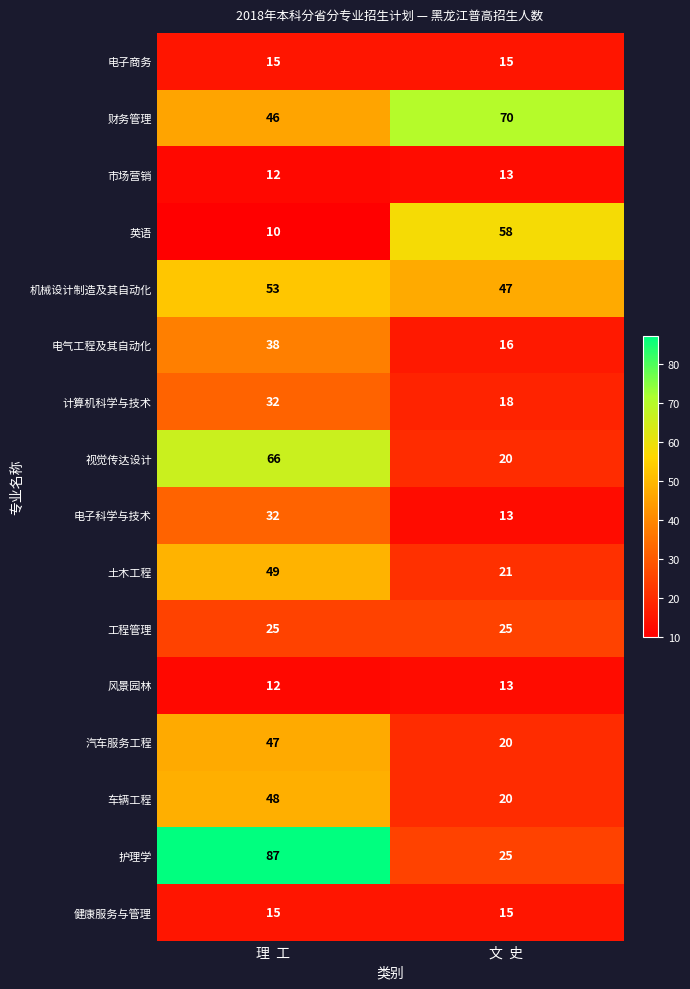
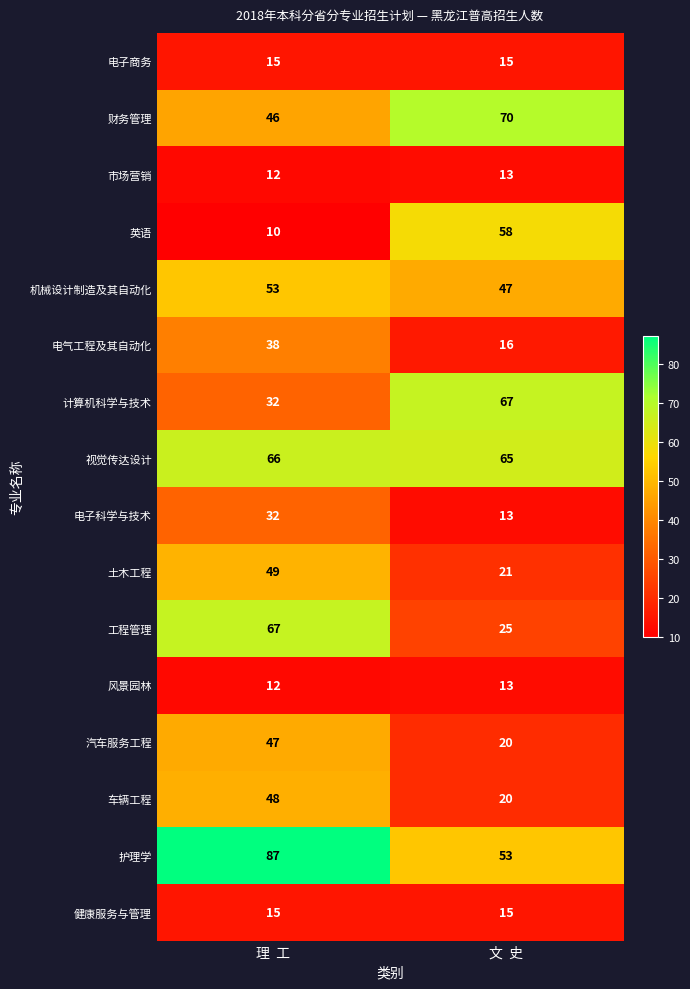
  {
    "电子商务": {
      "理 工": 15,
      "文 史": 15
    },
    "财务管理": {
      "理 工": 46,
      "文 史": 70
    },
    "市场营销": {
      "理 工": 12,
      "文 史": 13
    },
    "英语": {
      "理 工": 10,
      "文 史": 58
    },
    "机械设计制造及其自动化": {
      "理 工": 53,
      "文 史": 47
    },
    "电气工程及其自动化": {
      "理 工": 38,
      "文 史": 16
    },
    "计算机科学与技术": {
      "理 工": 32,
-     "文 史": 18
+     "文 史": 67
    },
    "视觉传达设计": {
      "理 工": 66,
-     "文 史": 20
+     "文 史": 65
    },
    "电子科学与技术": {
      "理 工": 32,
      "文 史": 13
    },
    "土木工程": {
      "理 工": 49,
      "文 史": 21
    },
    "工程管理": {
-     "理 工": 25,
+     "理 工": 67,
      "文 史": 25
    },
    "风景园林": {
      "理 工": 12,
      "文 史": 13
    },
    "汽车服务工程": {
      "理 工": 47,
      "文 史": 20
    },
    "车辆工程": {
      "理 工": 48,
      "文 史": 20
    },
    "护理学": {
      "理 工": 87,
-     "文 史": 25
+     "文 史": 53
    },
    "健康服务与管理": {
      "理 工": 15,
      "文 史": 15
    }
  }
